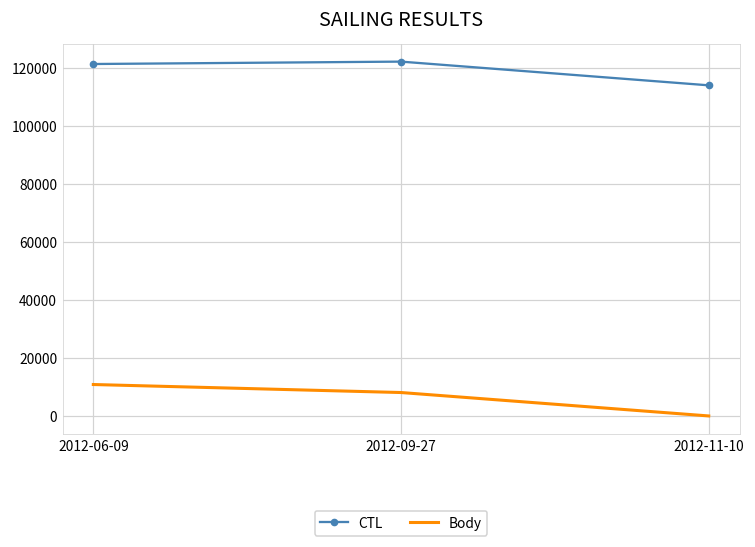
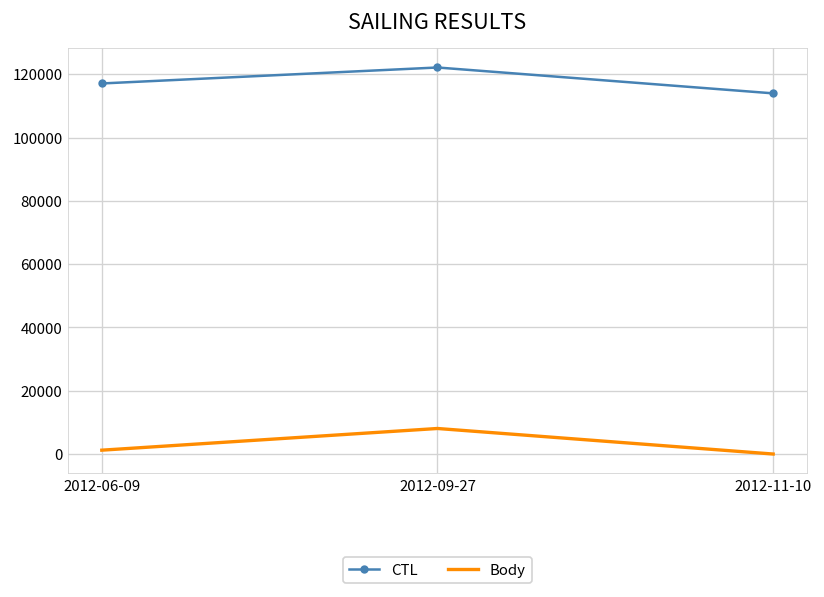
  {
    "CTL": {
-     "2012-06-09": 121000,
+     "2012-06-09": 117000,
      "2012-09-27": 122000,
      "2012-11-10": 114000
    },
    "Body": {
-     "2012-06-09": 11000,
+     "2012-06-09": 1000,
      "2012-09-27": 8000,
      "2012-11-10": 0
    }
  }
